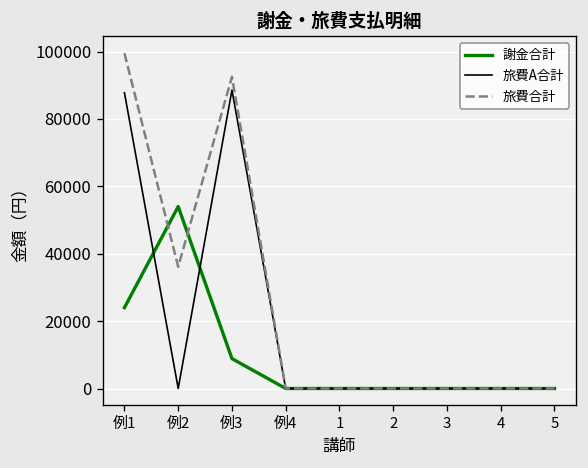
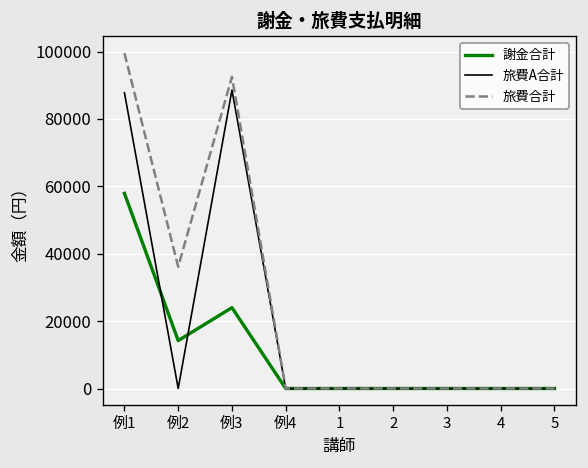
  {
    "謝金合計": {
-     "例1": 24000,
-     "例2": 54000,
-     "例3": 9000
+     "例1": 58000,
+     "例2": 14000,
+     "例3": 24000
    },
    "旅費A合計": {
      "例1": 88000,
      "例2": 0,
      "例3": 89000
    },
    "旅費合計": {
      "例1": 100000,
      "例2": 36000,
      "例3": 92000
    }
  }
